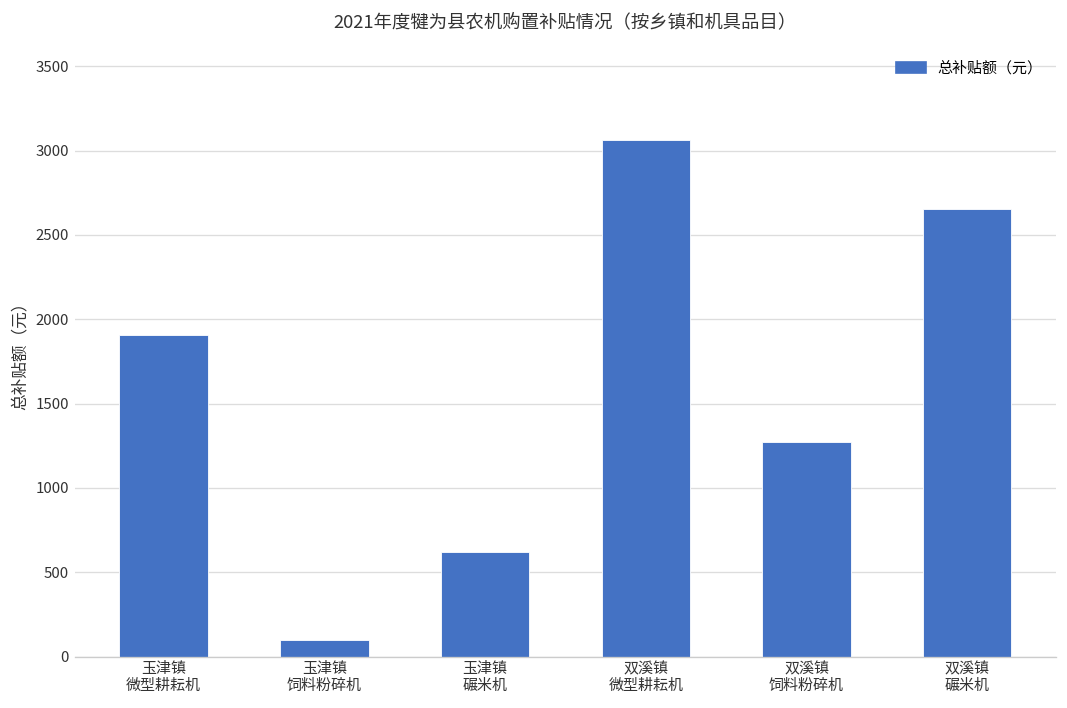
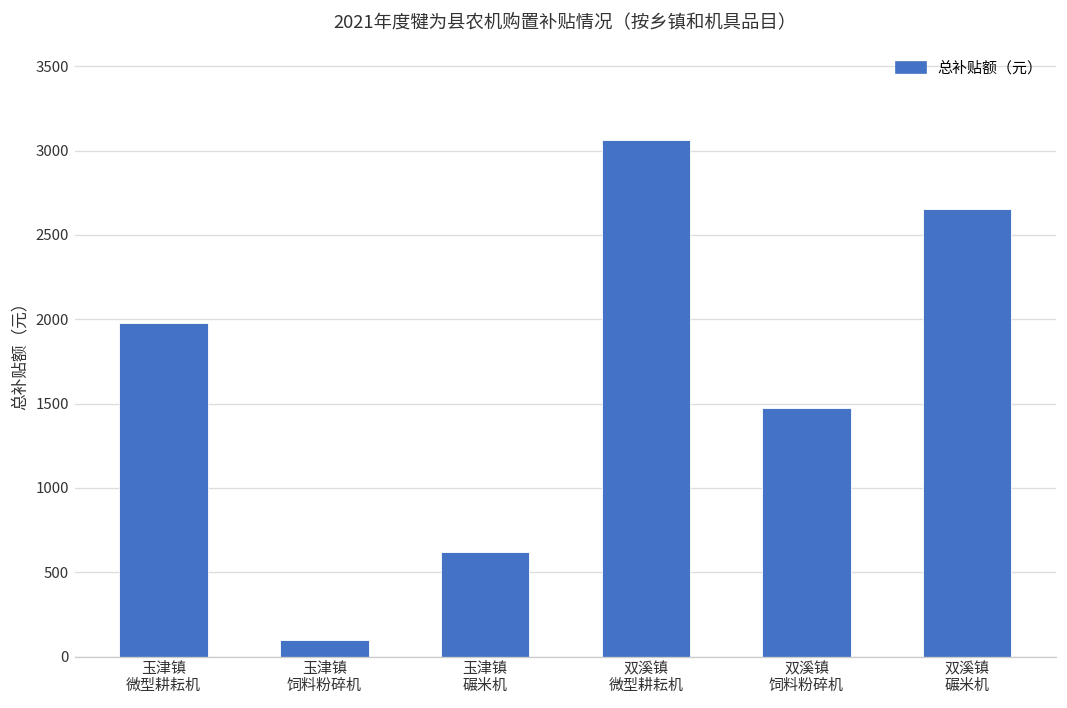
  {
-   "玉津镇 微型耕耘机": 1910,
+   "玉津镇 微型耕耘机": 1980,
    "玉津镇 饲料粉碎机": 100,
    "玉津镇 碾米机": 620,
    "双溪镇 微型耕耘机": 3060,
-   "双溪镇 饲料粉碎机": 1270,
+   "双溪镇 饲料粉碎机": 1480,
    "双溪镇 碾米机": 2660
  }
